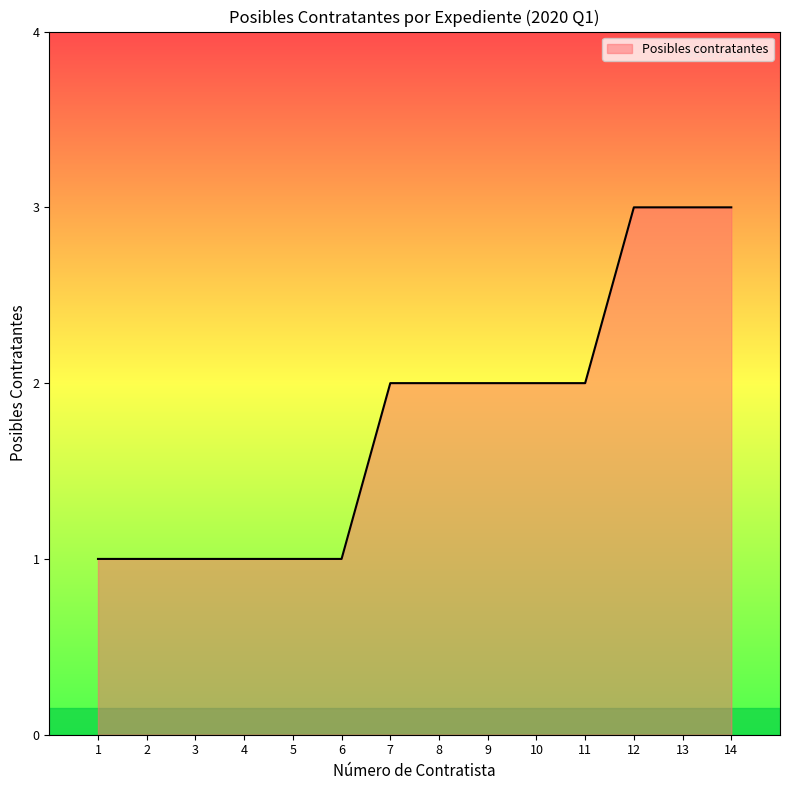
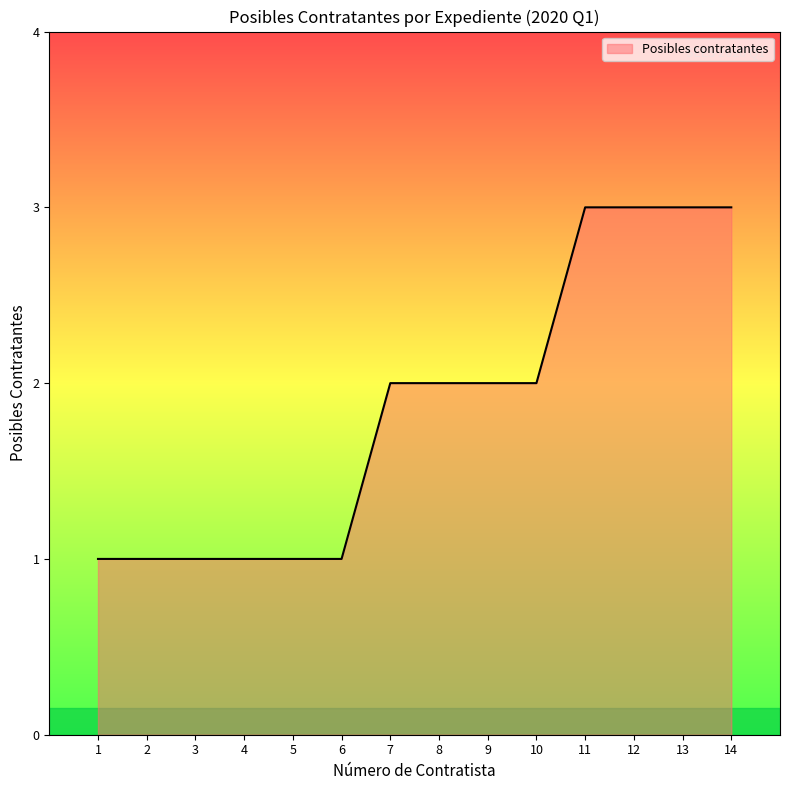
  {
    "1": 1,
    "2": 1,
    "3": 1,
    "4": 1,
    "5": 1,
    "6": 1,
    "7": 2,
    "8": 2,
    "9": 2,
    "10": 2,
-   "11": 2,
+   "11": 3,
    "12": 3,
    "13": 3,
    "14": 3
  }
